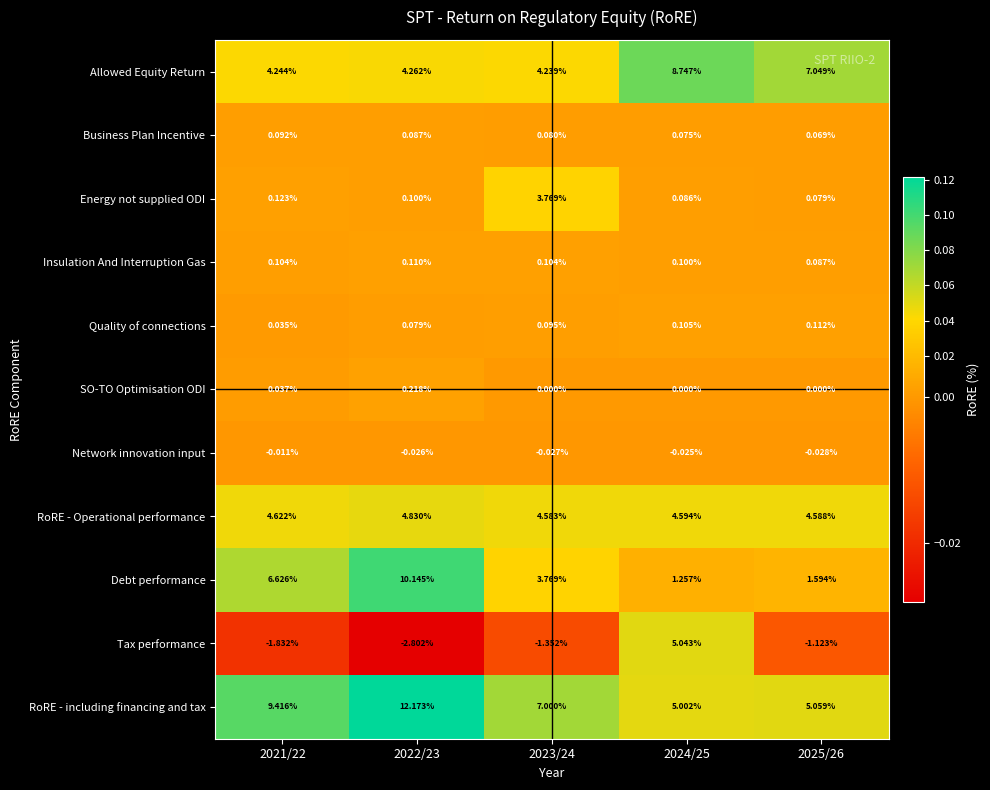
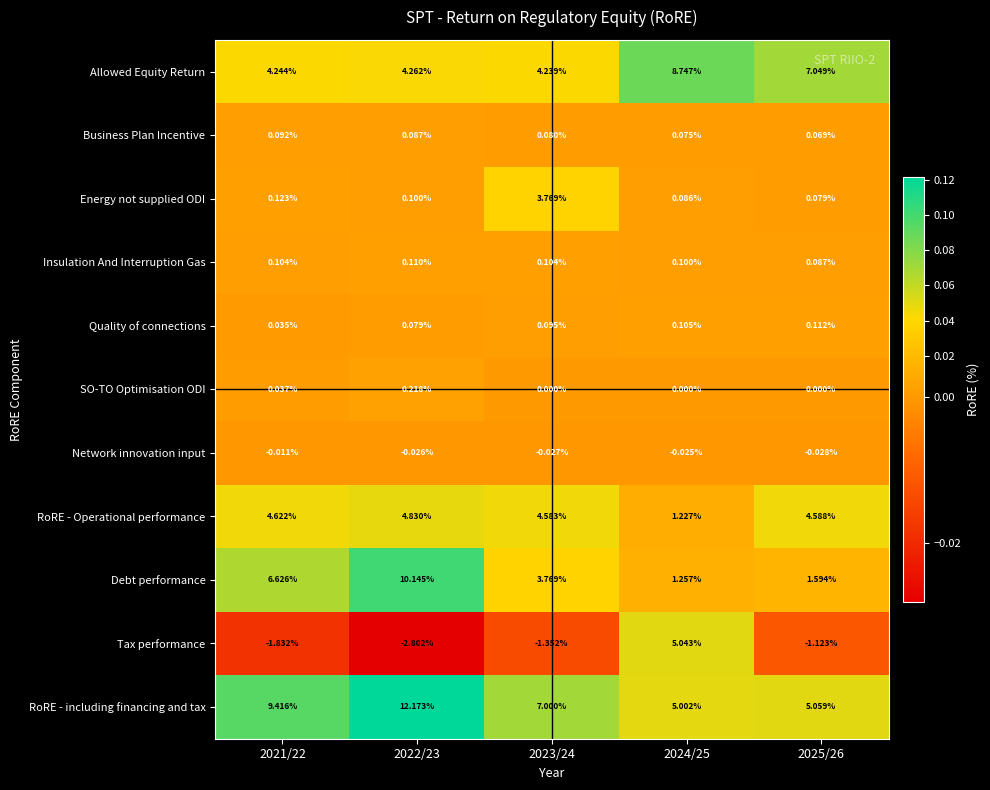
  {
    "Allowed Equity Return": {
      "2021/22": "4.244%",
      "2022/23": "4.262%",
      "2023/24": "4.239%",
      "2024/25": "8.747%"
    },
    "Business Plan Incentive": {
      "2021/22": "0.092%",
      "2022/23": "0.087%",
      "2023/24": "0.080%",
      "2024/25": "0.075%",
      "2025/26": "0.069%"
    },
    "Energy not supplied ODI": {
      "2021/22": "0.123%",
      "2022/23": "0.100%",
      "2023/24": "3.769%",
      "2024/25": "0.086%",
      "2025/26": "0.079%"
    },
    "Insulation And Interruption Gas": {
      "2021/22": "0.104%",
      "2022/23": "0.110%",
      "2023/24": "0.104%",
      "2024/25": "0.100%",
      "2025/26": "0.087%"
    },
    "Quality of connections": {
      "2021/22": "0.035%",
      "2022/23": "0.079%",
      "2023/24": "0.095%",
      "2024/25": "0.105%",
      "2025/26": "0.112%"
    },
    "SO-TO Optimisation ODI": {
      "2021/22": "0.037%",
      "2022/23": "0.218%",
      "2023/24": "0.000%",
      "2024/25": "0.000%",
      "2025/26": "0.000%"
    },
    "Network innovation input": {
      "2021/22": "-0.011%",
      "2022/23": "-0.026%",
      "2023/24": "-0.027%",
      "2024/25": "-0.025%",
      "2025/26": "-0.028%"
    },
    "RoRE - Operational performance": {
      "2021/22": "4.622%",
      "2022/23": "4.830%",
      "2023/24": "4.583%",
-     "2024/25": "4.594%",
+     "2024/25": "1.227%",
      "2025/26": "4.588%"
    },
    "Debt performance": {
      "2021/22": "6.626%",
      "2022/23": "10.145%",
      "2023/24": "3.769%",
      "2024/25": "1.257%",
      "2025/26": "1.594%"
    },
    "Tax performance": {
      "2021/22": "-1.832%",
      "2022/23": "-2.802%",
      "2023/24": "-1.352%",
      "2024/25": "5.043%",
      "2025/26": "-1.123%"
    },
    "RoRE - including financing and tax": {
      "2021/22": "9.416%",
      "2022/23": "12.173%",
      "2023/24": "7.000%",
      "2024/25": "5.002%",
      "2025/26": "5.059%"
    }
  }
